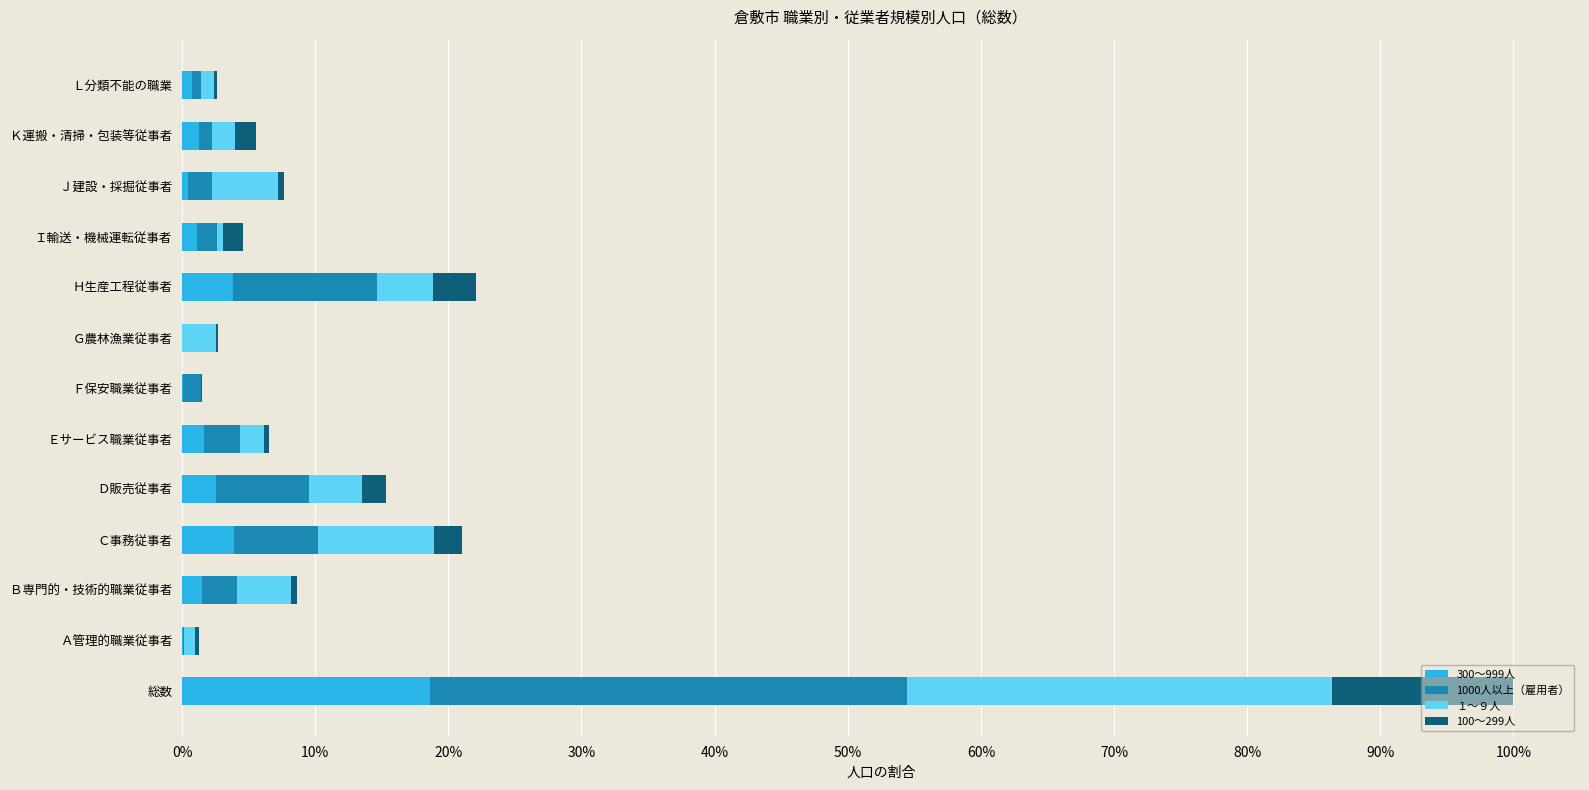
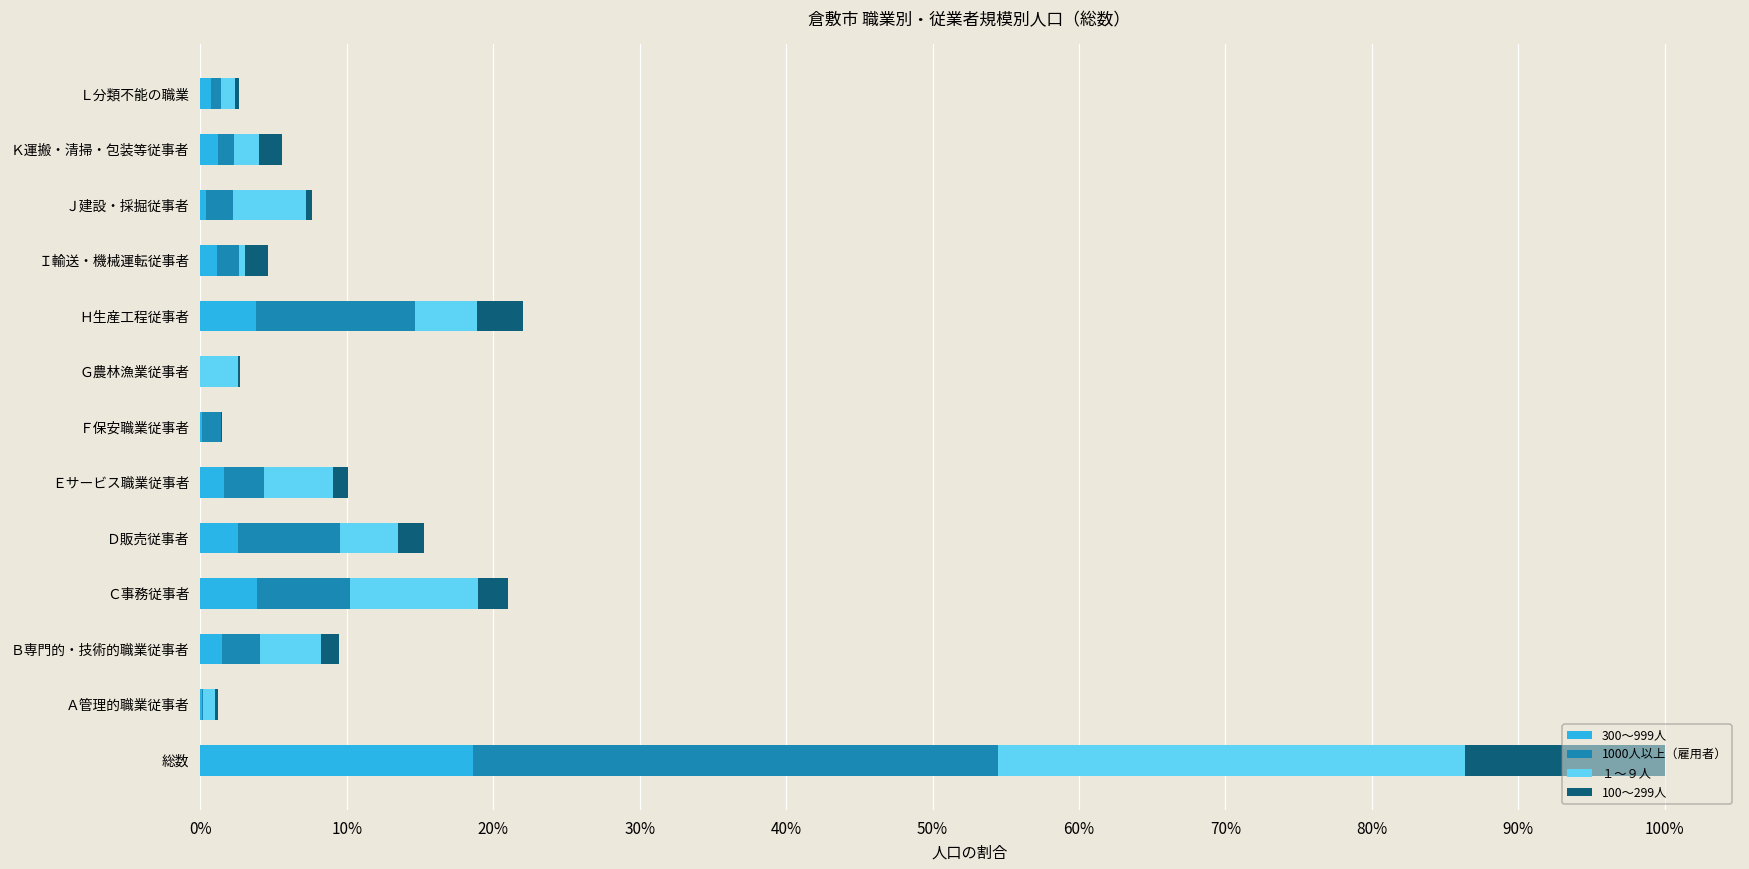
  {
    "300～999人": {
      "Ｌ分類不能の職業": "0.7%",
      "Ｋ運搬・清掃・包装等従事者": "1.2%",
      "Ｊ建設・採掘従事者": "0.4%",
      "Ｉ輸送・機械運転従事者": "1.2%",
      "Ｈ生産工程従事者": "3.8%",
      "Ｇ農林漁業従事者": "0.0%",
      "Ｅサービス職業従事者": "1.6%",
      "Ｄ販売従事者": "2.5%",
      "Ｃ事務従事者": "3.9%",
      "Ｂ専門的・技術的職業従事者": "1.5%",
      "総数": "18.7%"
    },
    "1000人以上（雇用者）": {
      "Ｌ分類不能の職業": "0.7%",
      "Ｋ運搬・清掃・包装等従事者": "1.0%",
      "Ｊ建設・採掘従事者": "1.8%",
      "Ｉ輸送・機械運転従事者": "1.5%",
      "Ｈ生産工程従事者": "10.8%",
      "Ｇ農林漁業従事者": "0.0%",
      "Ｆ保安職業従事者": "1.3%",
      "Ｅサービス職業従事者": "2.7%",
      "Ｄ販売従事者": "7.0%",
      "Ｃ事務従事者": "6.3%",
      "Ｂ専門的・技術的職業従事者": "2.6%",
      "総数": "35.8%"
    },
    "１～９人": {
      "Ｌ分類不能の職業": "1.0%",
      "Ｋ運搬・清掃・包装等従事者": "1.7%",
      "Ｊ建設・採掘従事者": "5.0%",
      "Ｉ輸送・機械運転従事者": "0.4%",
      "Ｈ生産工程従事者": "4.2%",
      "Ｇ農林漁業従事者": "2.5%",
      "Ｆ保安職業従事者": "0.0%",
-     "Ｅサービス職業従事者": "1.8%",
+     "Ｅサービス職業従事者": "4.7%",
      "Ｄ販売従事者": "3.9%",
      "Ｃ事務従事者": "8.7%",
      "Ｂ専門的・技術的職業従事者": "4.1%",
      "Ａ管理的職業従事者": "0.8%",
      "総数": "31.9%"
    },
    "100～299人": {
      "Ｌ分類不能の職業": "0.2%",
      "Ｋ運搬・清掃・包装等従事者": "1.6%",
      "Ｊ建設・採掘従事者": "0.4%",
      "Ｉ輸送・機械運転従事者": "1.6%",
      "Ｈ生産工程従事者": "3.2%",
-     "Ｅサービス職業従事者": "0.4%",
+     "Ｅサービス職業従事者": "1.1%",
      "Ｄ販売従事者": "1.8%",
      "Ｃ事務従事者": "2.1%",
-     "Ｂ専門的・技術的職業従事者": "0.4%",
+     "Ｂ専門的・技術的職業従事者": "1.2%",
      "Ａ管理的職業従事者": "0.2%"
    }
  }
